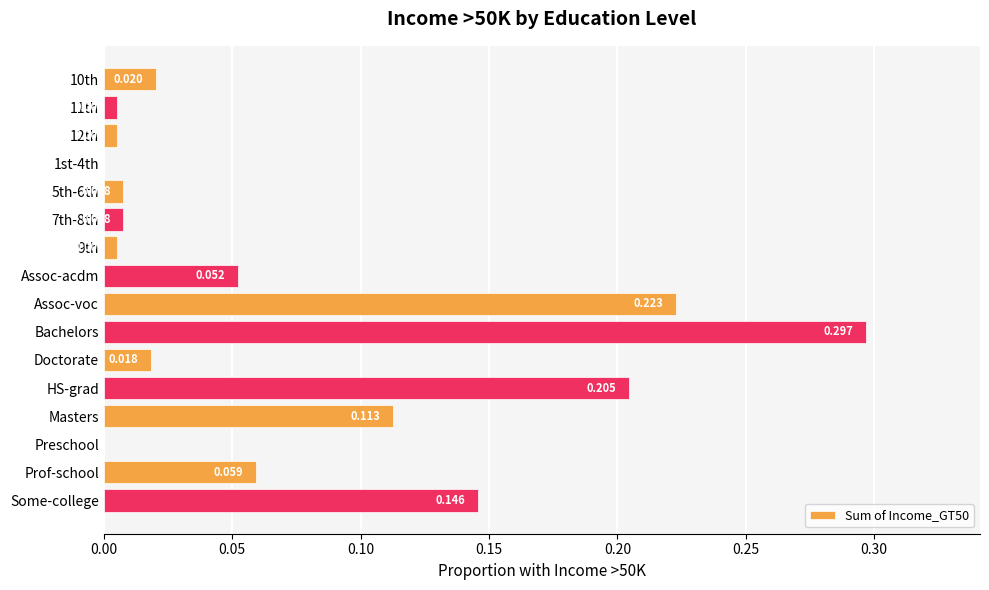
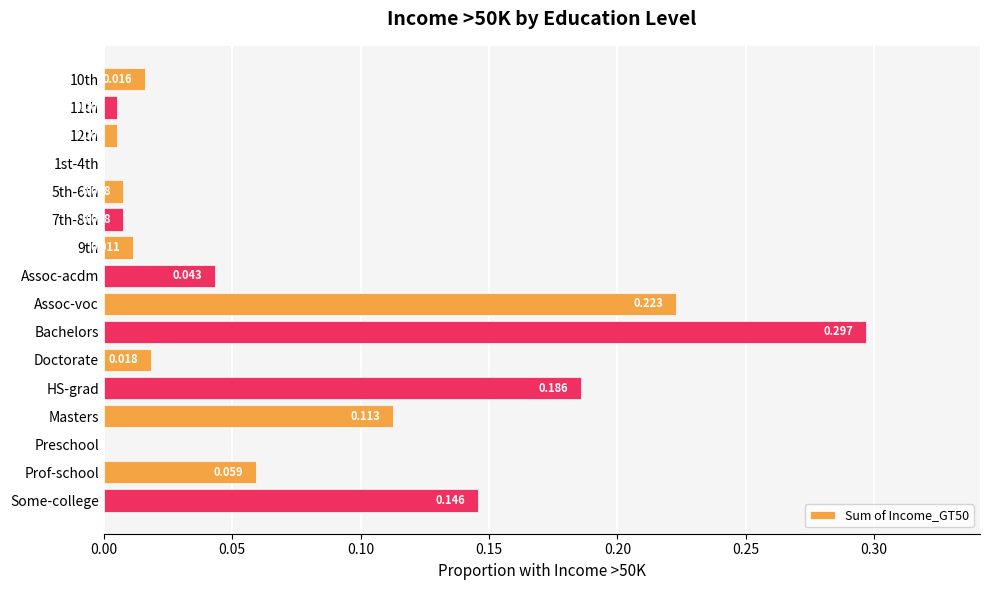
  {
-   "10th": 0.020,
-   "9th": 0.005,
-   "Assoc-acdm": 0.052,
+   "10th": 0.016,
+   "9th": 0.011,
+   "Assoc-acdm": 0.043,
    "Assoc-voc": 0.223,
    "Bachelors": 0.297,
    "Doctorate": 0.018,
-   "HS-grad": 0.205,
+   "HS-grad": 0.186,
    "Masters": 0.113,
    "Prof-school": 0.059,
    "Some-college": 0.146
  }
